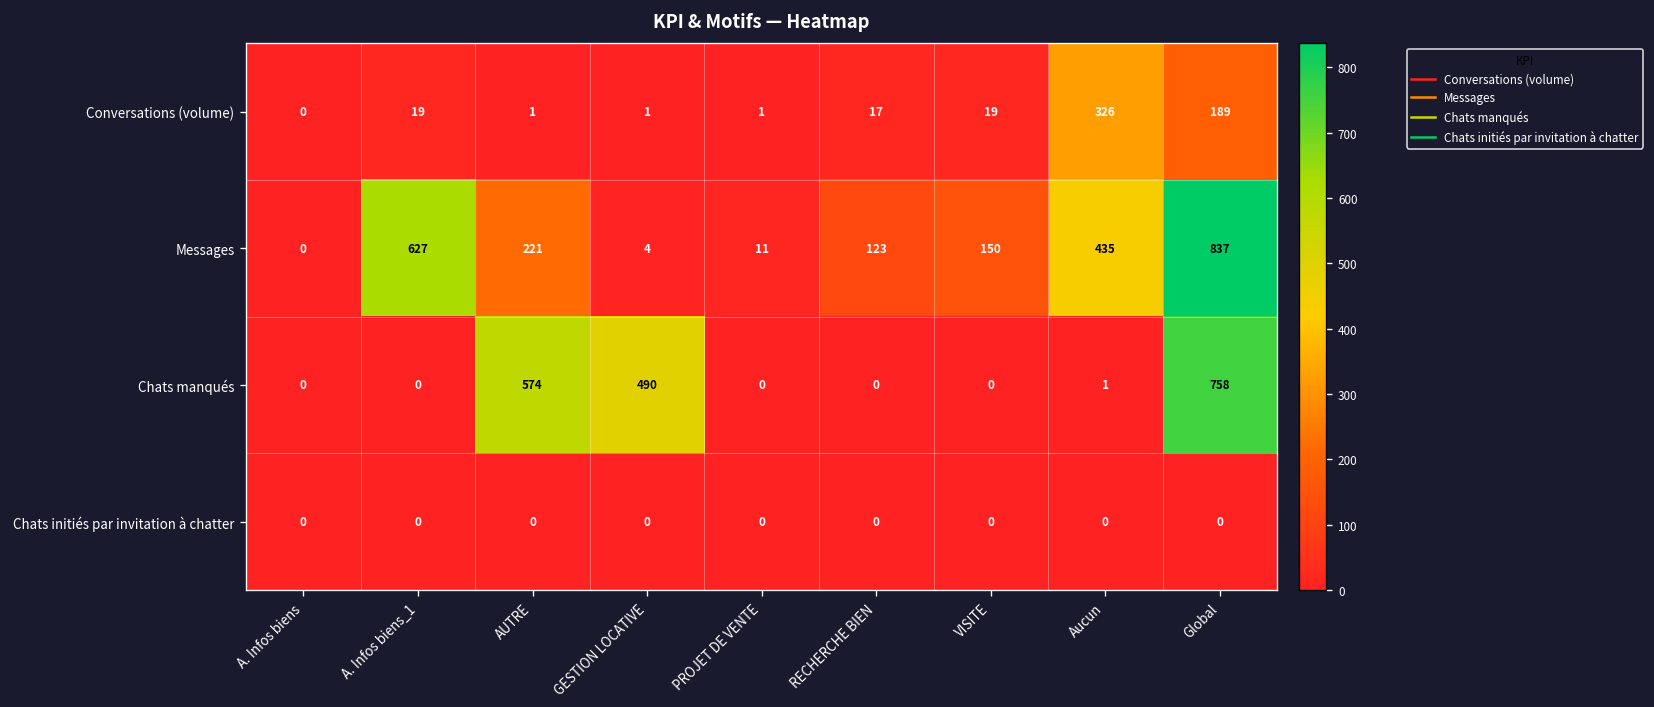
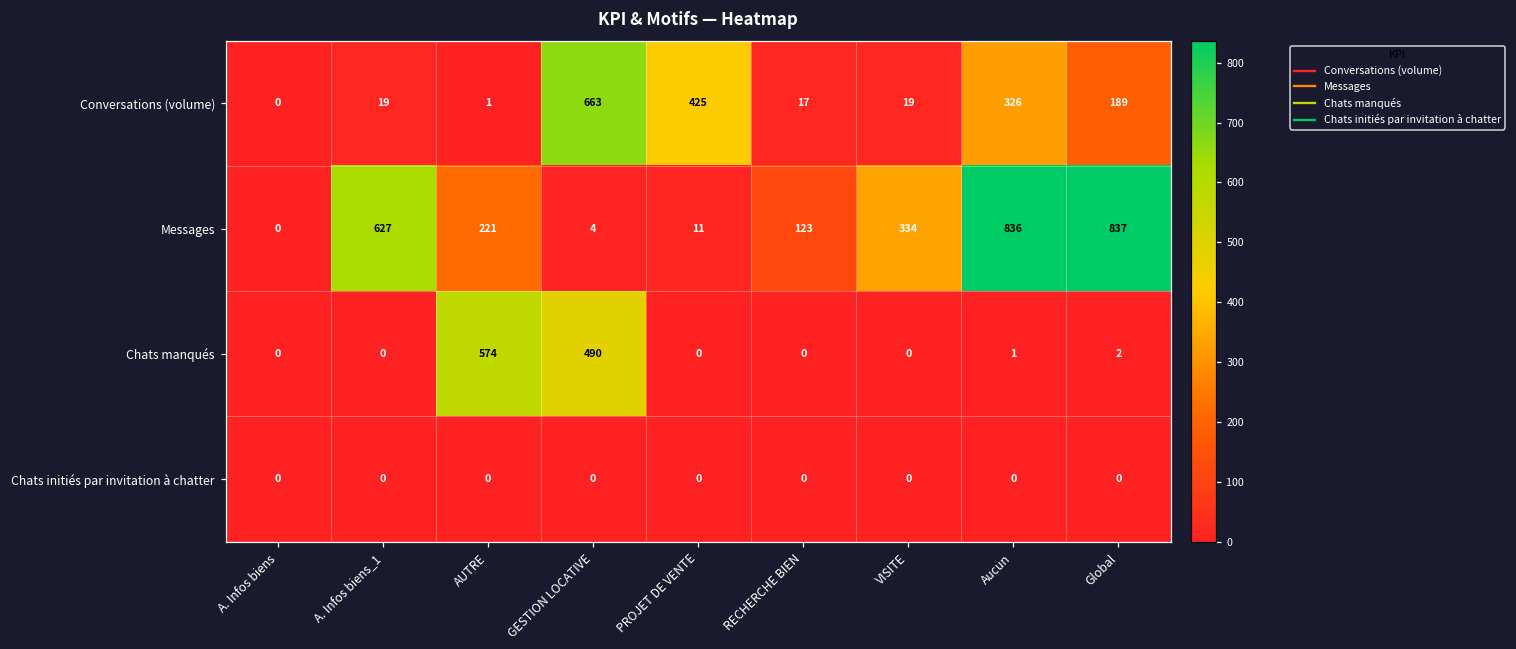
  {
    "Conversations (volume)": {
      "A. Infos biens": 0,
      "A. Infos biens_1": 19,
      "AUTRE": 1,
-     "GESTION LOCATIVE": 1,
-     "PROJET DE VENTE": 1,
+     "GESTION LOCATIVE": 663,
+     "PROJET DE VENTE": 425,
      "RECHERCHE BIEN": 17,
      "VISITE": 19,
      "Aucun": 326,
      "Global": 189
    },
    "Messages": {
      "A. Infos biens": 0,
      "A. Infos biens_1": 627,
      "AUTRE": 221,
      "GESTION LOCATIVE": 4,
      "PROJET DE VENTE": 11,
      "RECHERCHE BIEN": 123,
-     "VISITE": 150,
-     "Aucun": 435,
+     "VISITE": 334,
+     "Aucun": 836,
      "Global": 837
    },
    "Chats manqués": {
      "A. Infos biens": 0,
      "A. Infos biens_1": 0,
      "AUTRE": 574,
      "GESTION LOCATIVE": 490,
      "PROJET DE VENTE": 0,
      "RECHERCHE BIEN": 0,
      "VISITE": 0,
      "Aucun": 1,
-     "Global": 758
+     "Global": 2
    },
    "Chats initiés par invitation à chatter": {
      "A. Infos biens": 0,
      "A. Infos biens_1": 0,
      "AUTRE": 0,
      "GESTION LOCATIVE": 0,
      "PROJET DE VENTE": 0,
      "RECHERCHE BIEN": 0,
      "VISITE": 0,
      "Aucun": 0,
      "Global": 0
    }
  }
